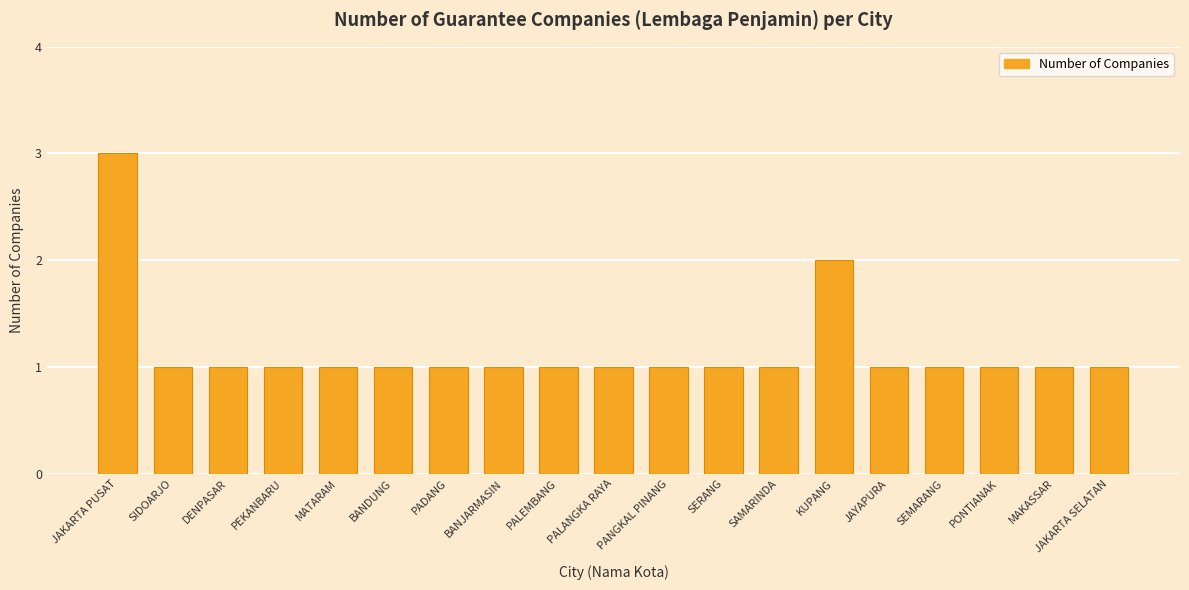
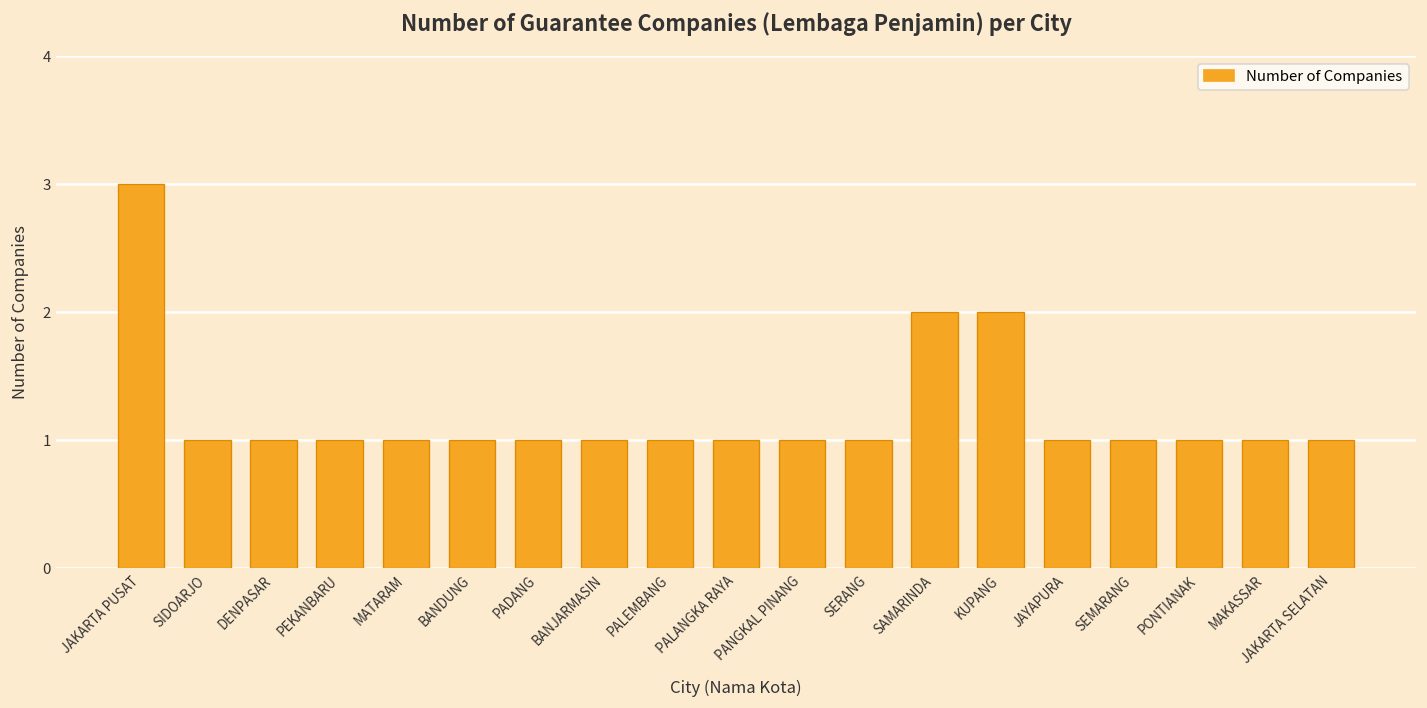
  {
    "JAKARTA PUSAT": 3,
    "SIDOARJO": 1,
    "DENPASAR": 1,
    "PEKANBARU": 1,
    "MATARAM": 1,
    "BANDUNG": 1,
    "PADANG": 1,
    "BANJARMASIN": 1,
    "PALEMBANG": 1,
    "PALANGKA RAYA": 1,
    "PANGKAL PINANG": 1,
    "SERANG": 1,
-   "SAMARINDA": 1,
+   "SAMARINDA": 2,
    "KUPANG": 2,
    "JAYAPURA": 1,
    "SEMARANG": 1,
    "PONTIANAK": 1,
    "MAKASSAR": 1,
    "JAKARTA SELATAN": 1
  }
